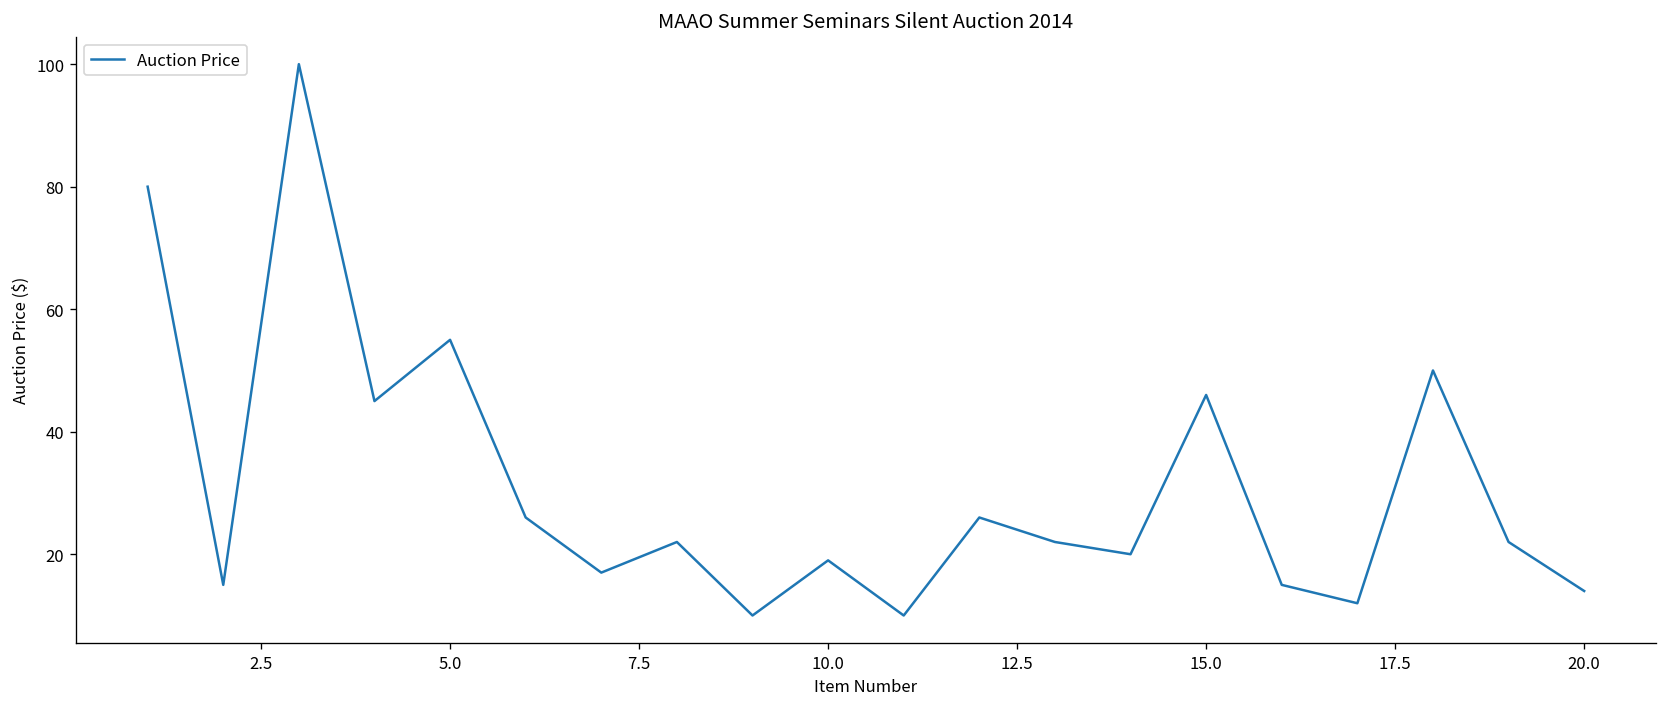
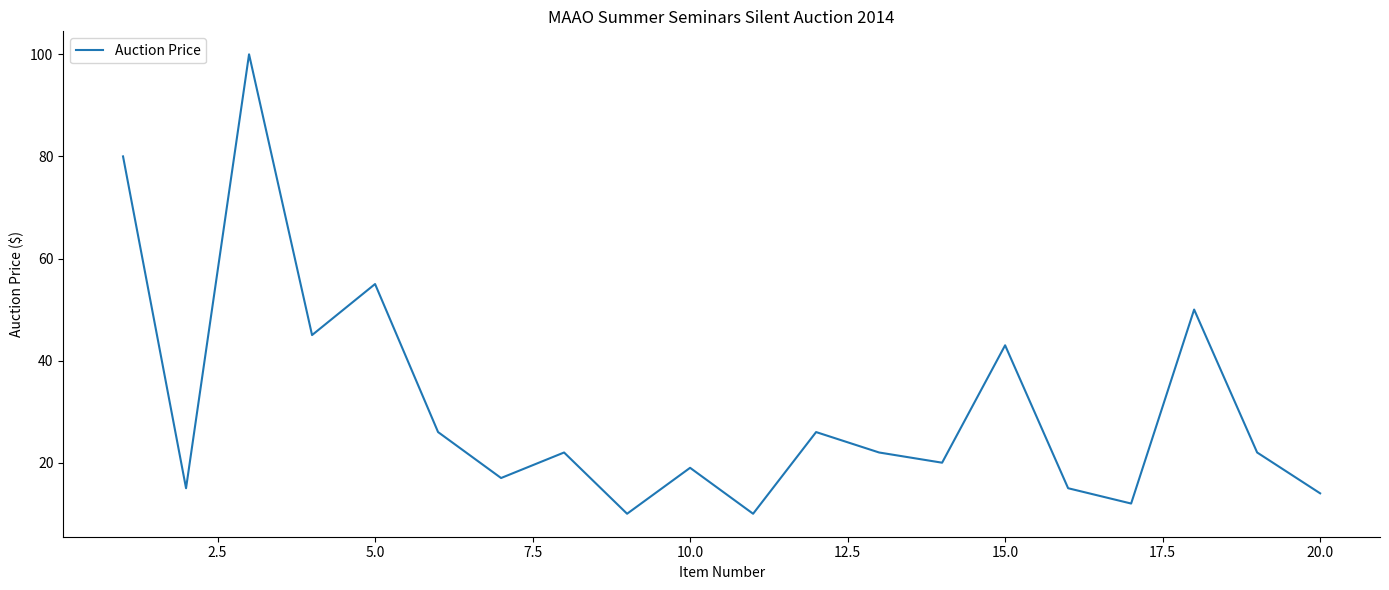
  {
    "5.0": 55,
    "10.0": 19,
-   "15.0": 46,
+   "15.0": 43,
    "20.0": 14
  }
